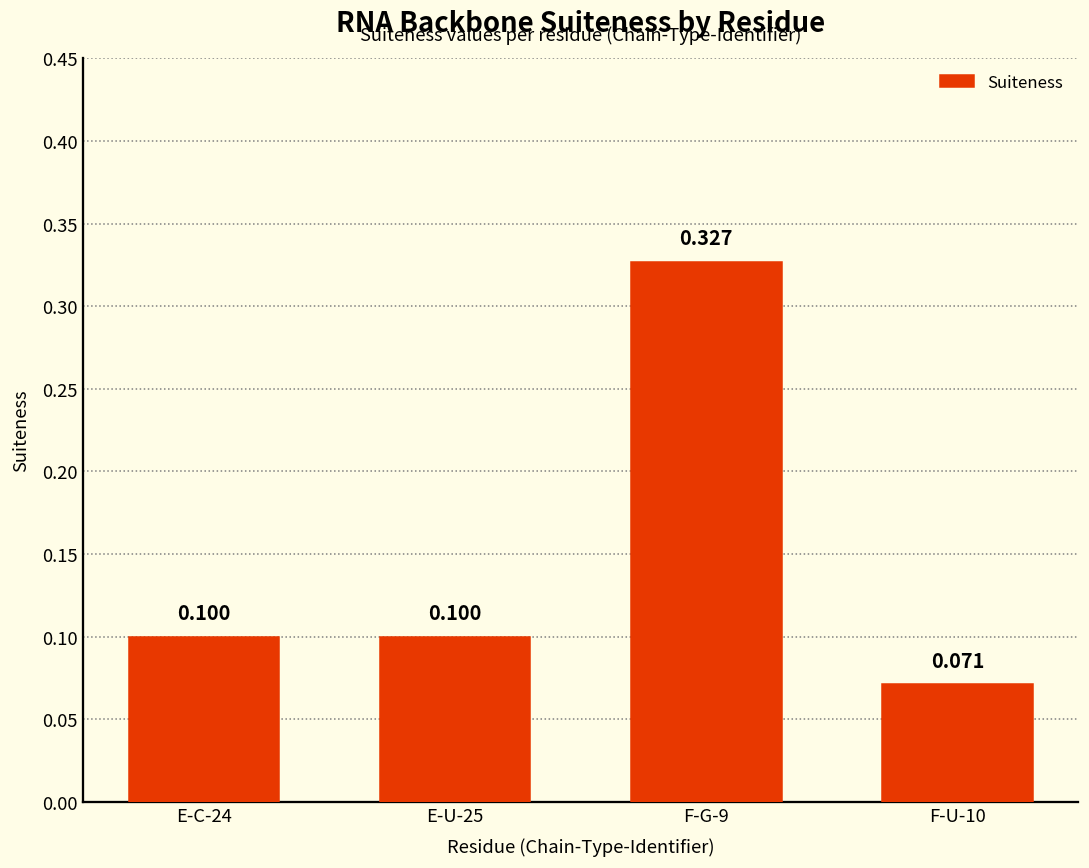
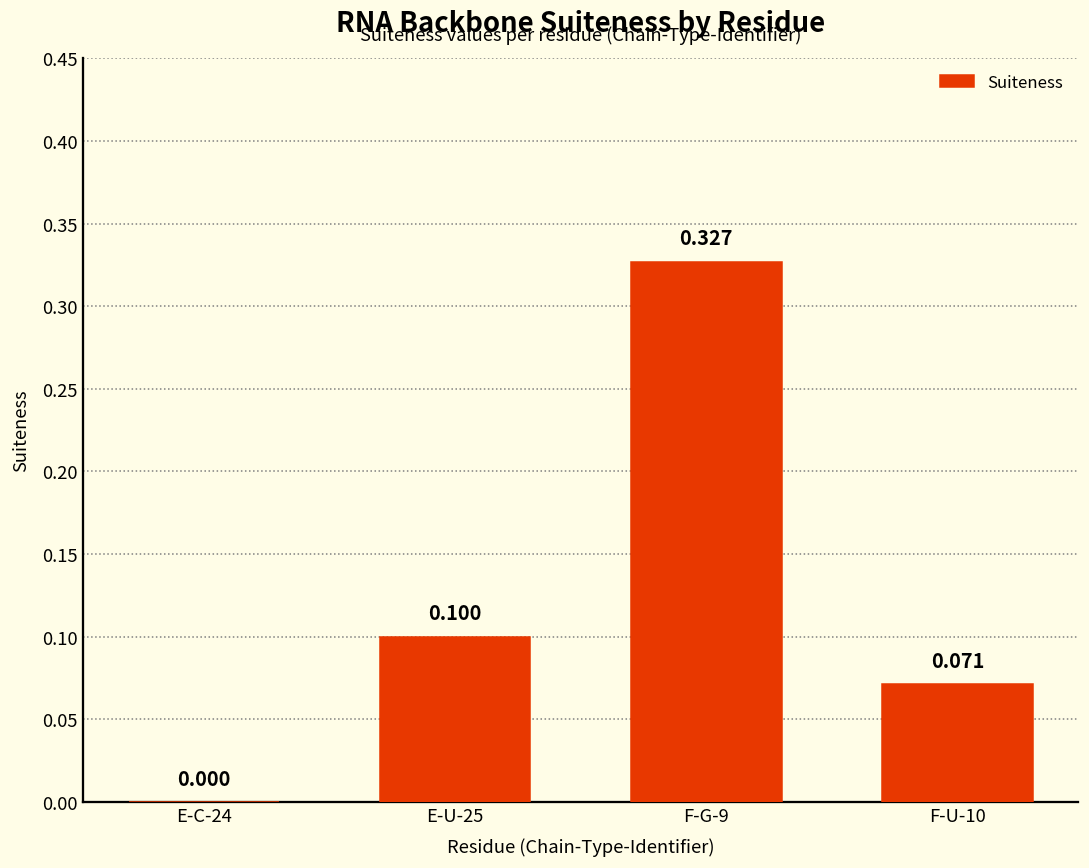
  {
-   "E-C-24": 0.100,
+   "E-C-24": 0.000,
    "E-U-25": 0.100,
    "F-G-9": 0.327,
    "F-U-10": 0.071
  }
